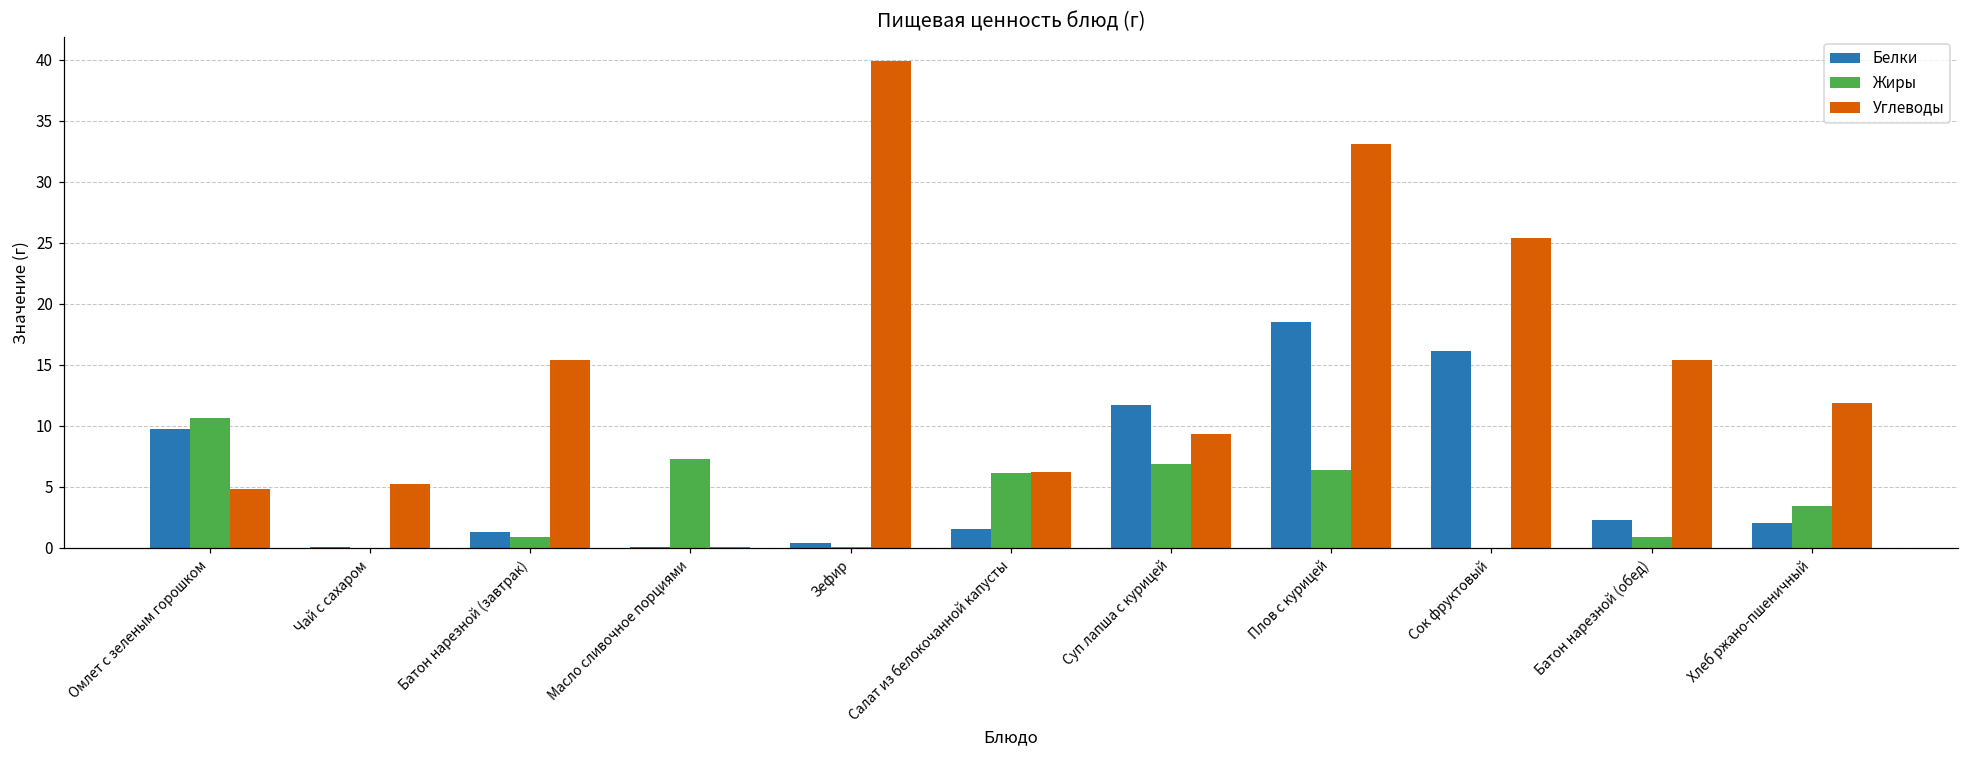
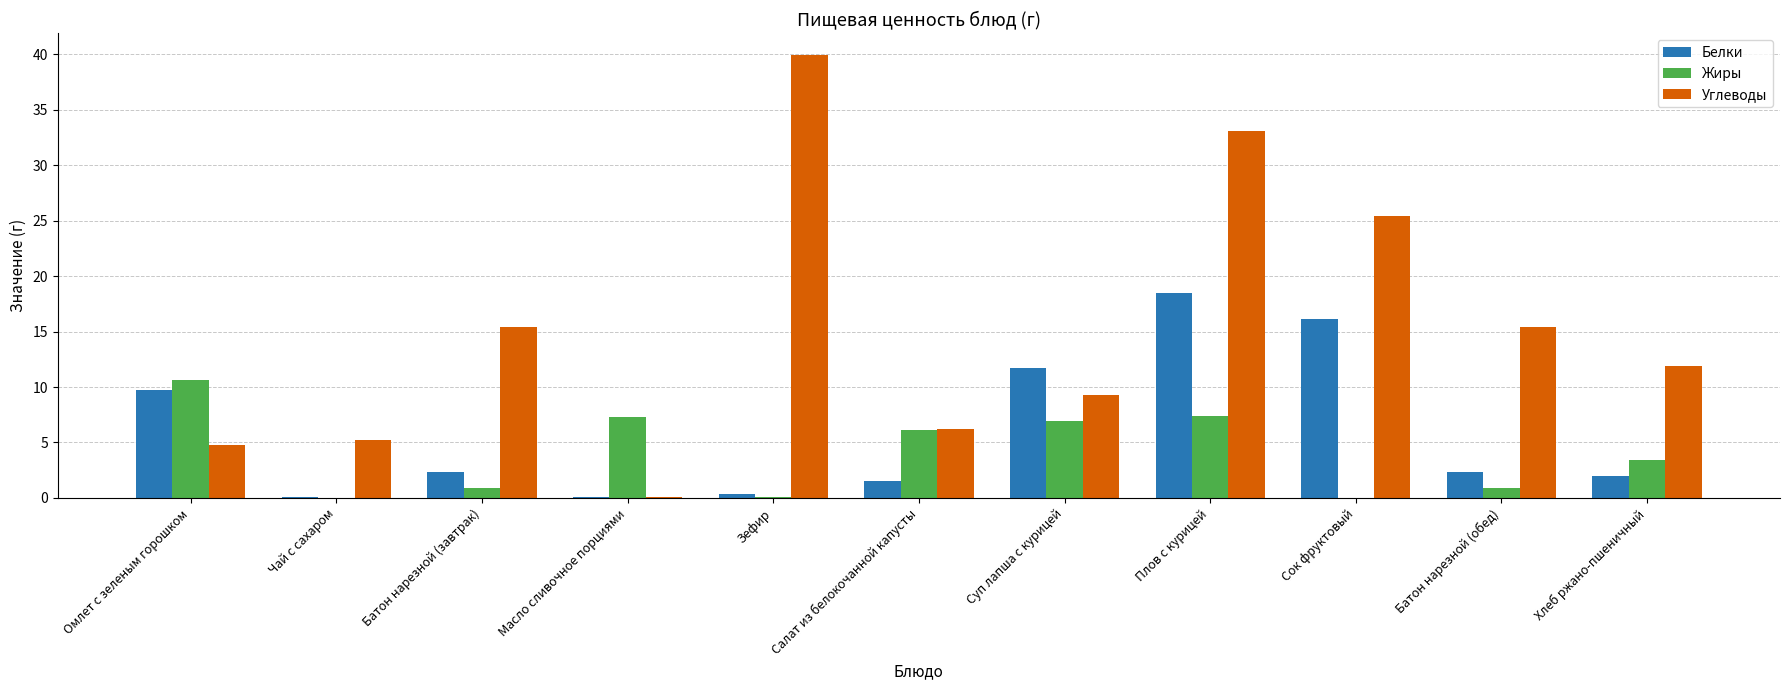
  {
    "Белки": {
      "Омлет с зеленым горошком": 9.7,
-     "Батон нарезной (завтрак)": 1.3,
+     "Батон нарезной (завтрак)": 2.3,
      "Зефир": 0.4,
      "Салат из белокочанной капусты": 1.5,
      "Суп лапша с курицей": 11.7,
      "Плов с курицей": 18.5,
      "Сок фруктовый": 16.1,
      "Батон нарезной (обед)": 2.3,
      "Хлеб ржано-пшеничный": 2.0
    },
    "Жиры": {
      "Омлет с зеленым горошком": 10.6,
      "Чай с сахаром": 0.0,
      "Батон нарезной (завтрак)": 0.9,
      "Масло сливочное порциями": 7.3,
      "Салат из белокочанной капусты": 6.1,
      "Суп лапша с курицей": 6.9,
-     "Плов с курицей": 6.4,
+     "Плов с курицей": 7.4,
      "Сок фруктовый": 0.0,
      "Батон нарезной (обед)": 0.9,
      "Хлеб ржано-пшеничный": 3.4
    },
    "Углеводы": {
      "Омлет с зеленым горошком": 4.8,
      "Чай с сахаром": 5.2,
      "Батон нарезной (завтрак)": 15.4,
      "Зефир": 39.9,
      "Салат из белокочанной капусты": 6.2,
      "Суп лапша с курицей": 9.3,
      "Плов с курицей": 33.1,
      "Сок фруктовый": 25.4,
      "Батон нарезной (обед)": 15.4,
      "Хлеб ржано-пшеничный": 11.9
    }
  }
